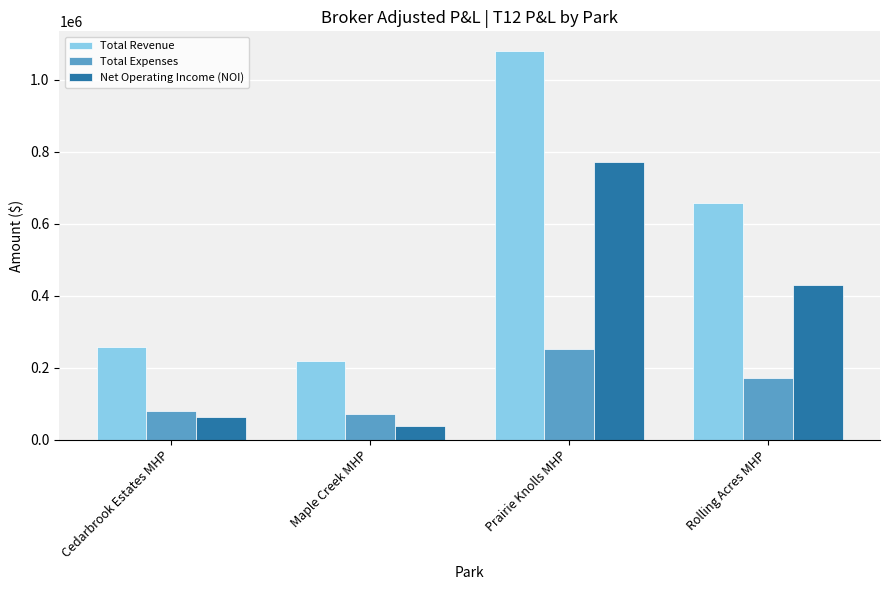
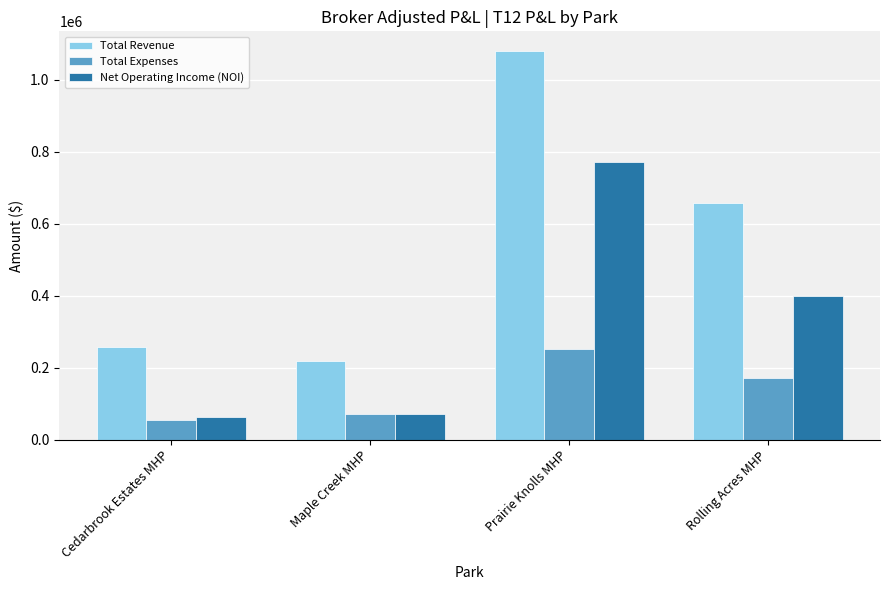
  {
    "Total Revenue": {
      "Cedarbrook Estates MHP": 260000,
      "Maple Creek MHP": 220000,
      "Prairie Knolls MHP": 1080000,
      "Rolling Acres MHP": 660000
    },
    "Total Expenses": {
-     "Cedarbrook Estates MHP": 80000,
+     "Cedarbrook Estates MHP": 50000,
      "Maple Creek MHP": 70000,
      "Prairie Knolls MHP": 250000,
      "Rolling Acres MHP": 170000
    },
    "Net Operating Income (NOI)": {
      "Cedarbrook Estates MHP": 60000,
-     "Maple Creek MHP": 40000,
+     "Maple Creek MHP": 70000,
      "Prairie Knolls MHP": 770000,
-     "Rolling Acres MHP": 430000
+     "Rolling Acres MHP": 400000
    }
  }
